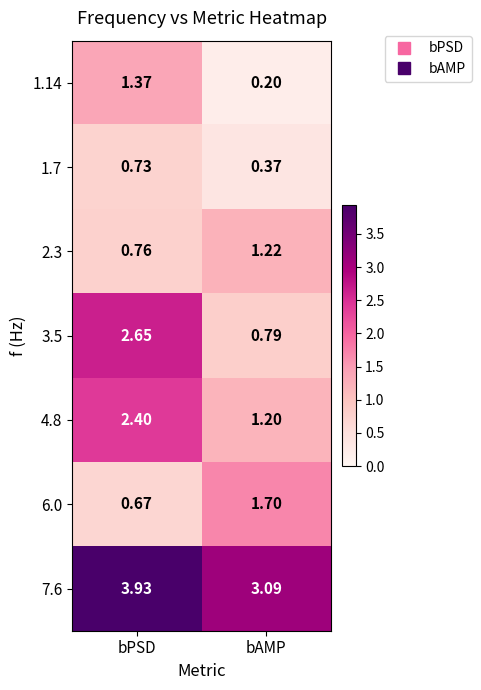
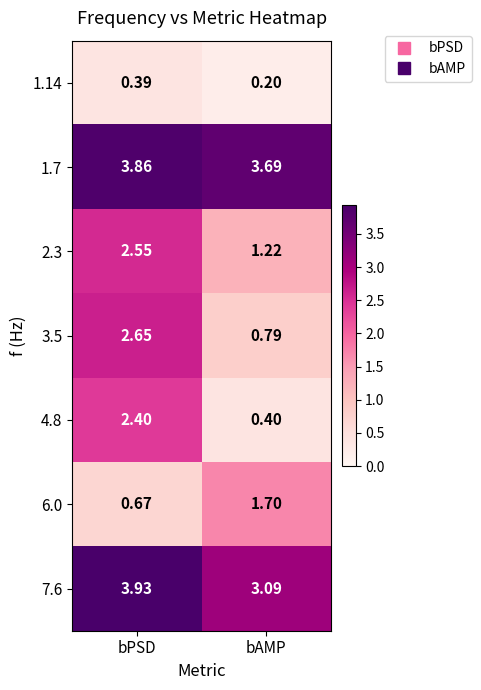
  {
    "1.14": {
-     "bPSD": 1.37,
+     "bPSD": 0.39,
      "bAMP": 0.20
    },
    "1.7": {
-     "bPSD": 0.73,
-     "bAMP": 0.37
+     "bPSD": 3.86,
+     "bAMP": 3.69
    },
    "2.3": {
-     "bPSD": 0.76,
+     "bPSD": 2.55,
      "bAMP": 1.22
    },
    "3.5": {
      "bPSD": 2.65,
      "bAMP": 0.79
    },
    "4.8": {
      "bPSD": 2.40,
-     "bAMP": 1.20
+     "bAMP": 0.40
    },
    "6.0": {
      "bPSD": 0.67,
      "bAMP": 1.70
    },
    "7.6": {
      "bPSD": 3.93,
      "bAMP": 3.09
    }
  }
